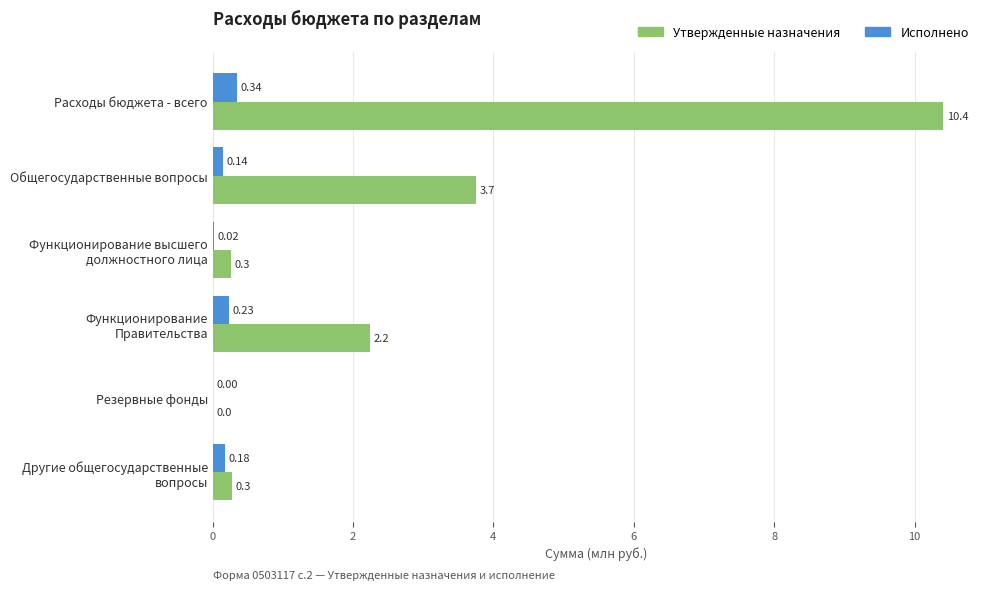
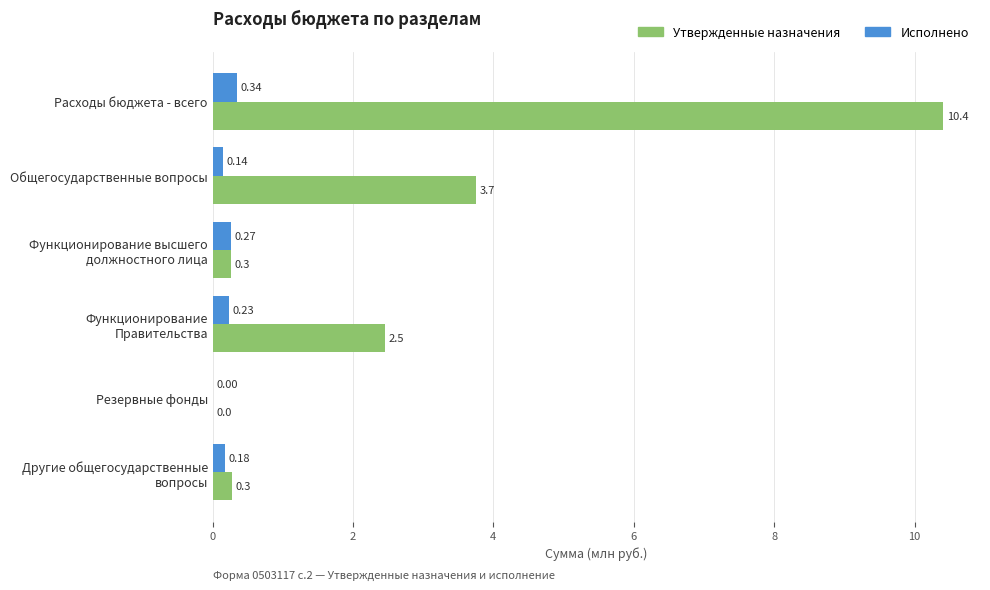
  {
    "Утвержденные назначения": {
      "Расходы бюджета - всего": 10.4,
      "Общегосударственные вопросы": 3.7,
      "Функционирование высшего должностного лица": 0.3,
-     "Функционирование Правительства": 2.2,
+     "Функционирование Правительства": 2.5,
      "Резервные фонды": 0.0,
      "Другие общегосударственные вопросы": 0.3
    },
    "Исполнено": {
      "Расходы бюджета - всего": 0.34,
      "Общегосударственные вопросы": 0.14,
-     "Функционирование высшего должностного лица": 0.02,
+     "Функционирование высшего должностного лица": 0.27,
      "Функционирование Правительства": 0.23,
      "Резервные фонды": 0.00,
      "Другие общегосударственные вопросы": 0.18
    }
  }
